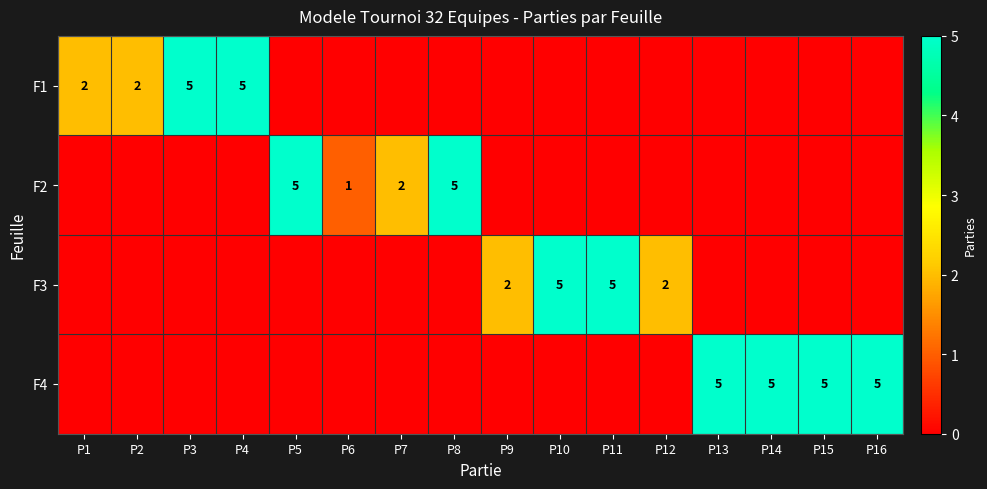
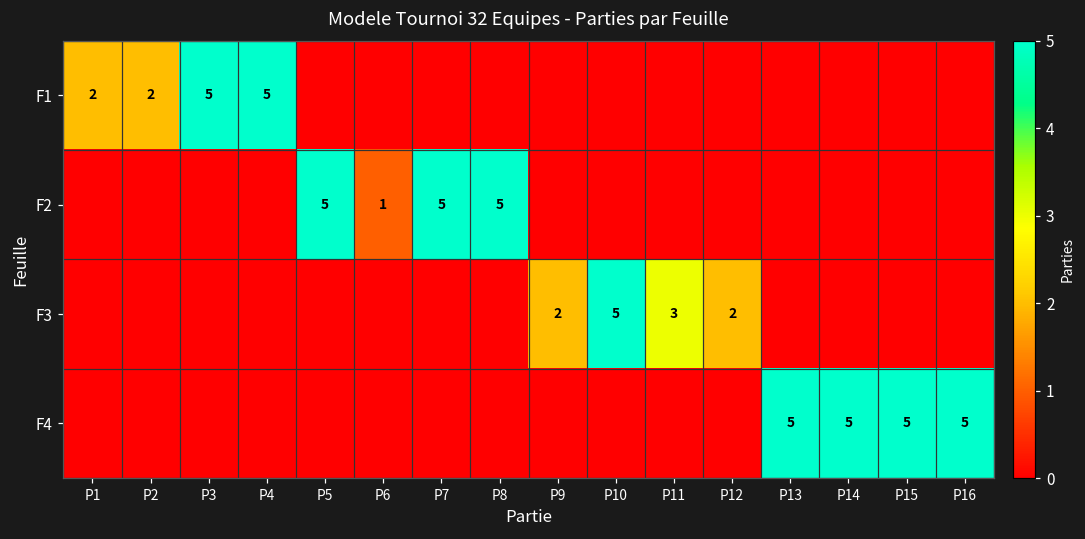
  {
    "F1": {
      "P1": 2,
      "P2": 2,
      "P3": 5,
      "P4": 5
    },
    "F2": {
      "P5": 5,
      "P6": 1,
-     "P7": 2,
+     "P7": 5,
      "P8": 5
    },
    "F3": {
      "P9": 2,
      "P10": 5,
-     "P11": 5,
+     "P11": 3,
      "P12": 2
    },
    "F4": {
      "P13": 5,
      "P14": 5,
      "P15": 5,
      "P16": 5
    }
  }
